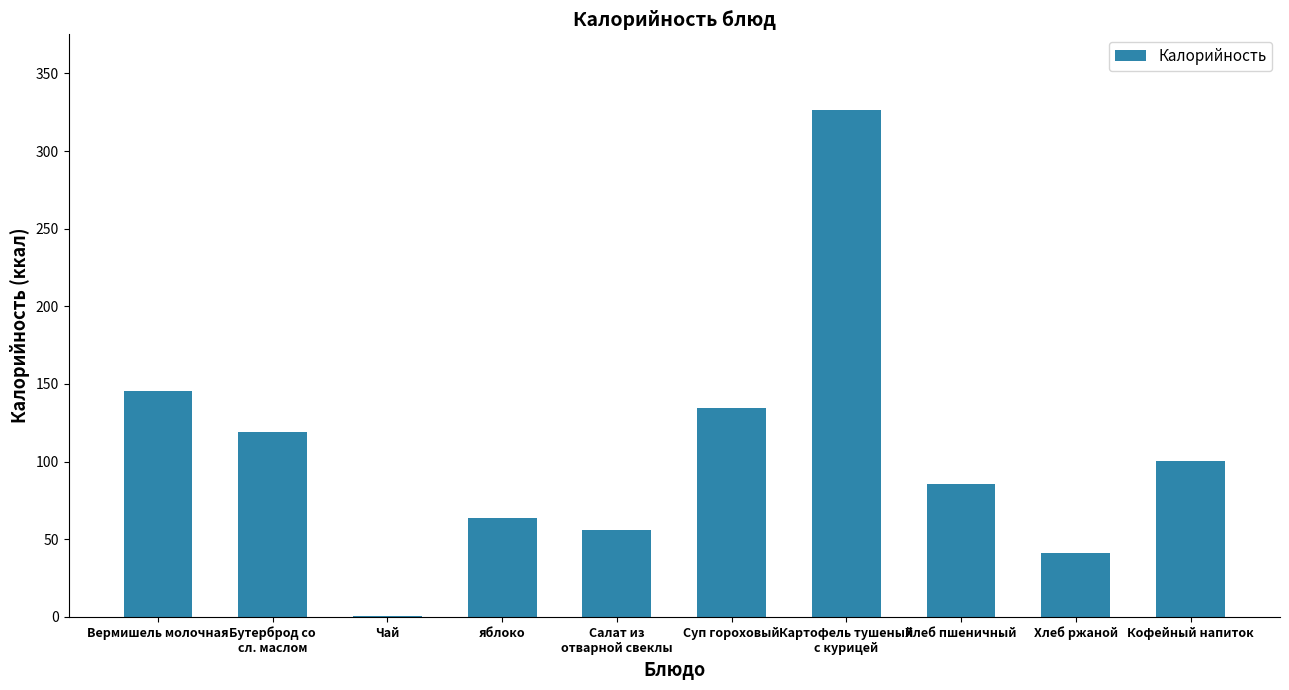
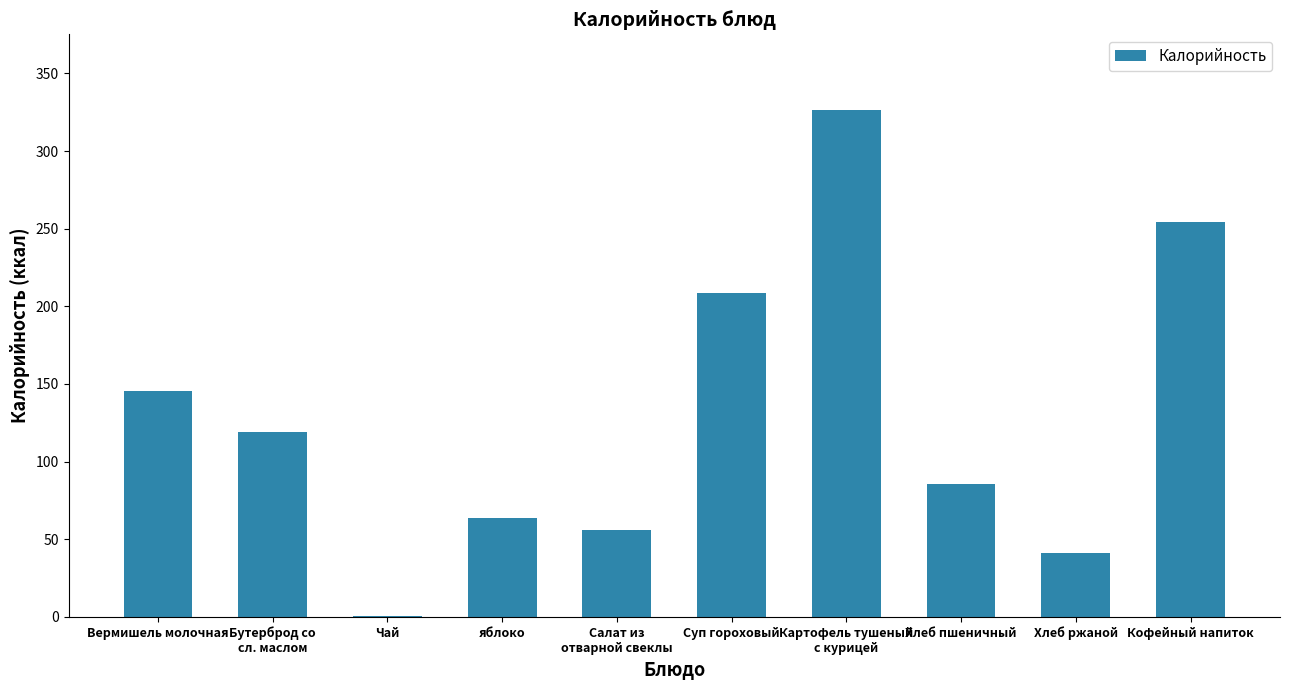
  {
    "Вермишель молочная": 145,
    "Бутерброд со сл. маслом": 119,
    "яблоко": 64,
    "Салат из отварной свеклы": 56,
-   "Суп гороховый": 135,
+   "Суп гороховый": 209,
    "Картофель тушеный с курицей": 326,
    "Хлеб пшеничный": 86,
    "Хлеб ржаной": 42,
-   "Кофейный напиток": 101
+   "Кофейный напиток": 255
  }
